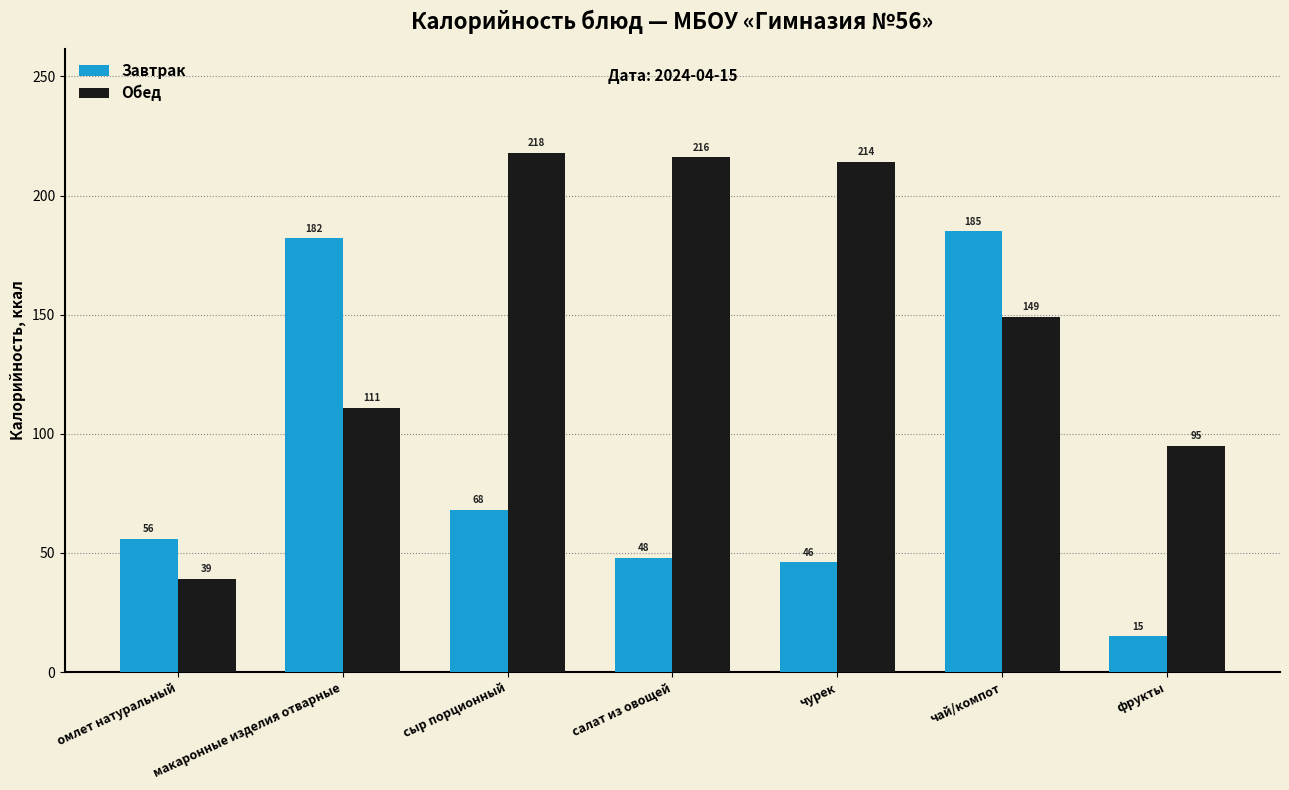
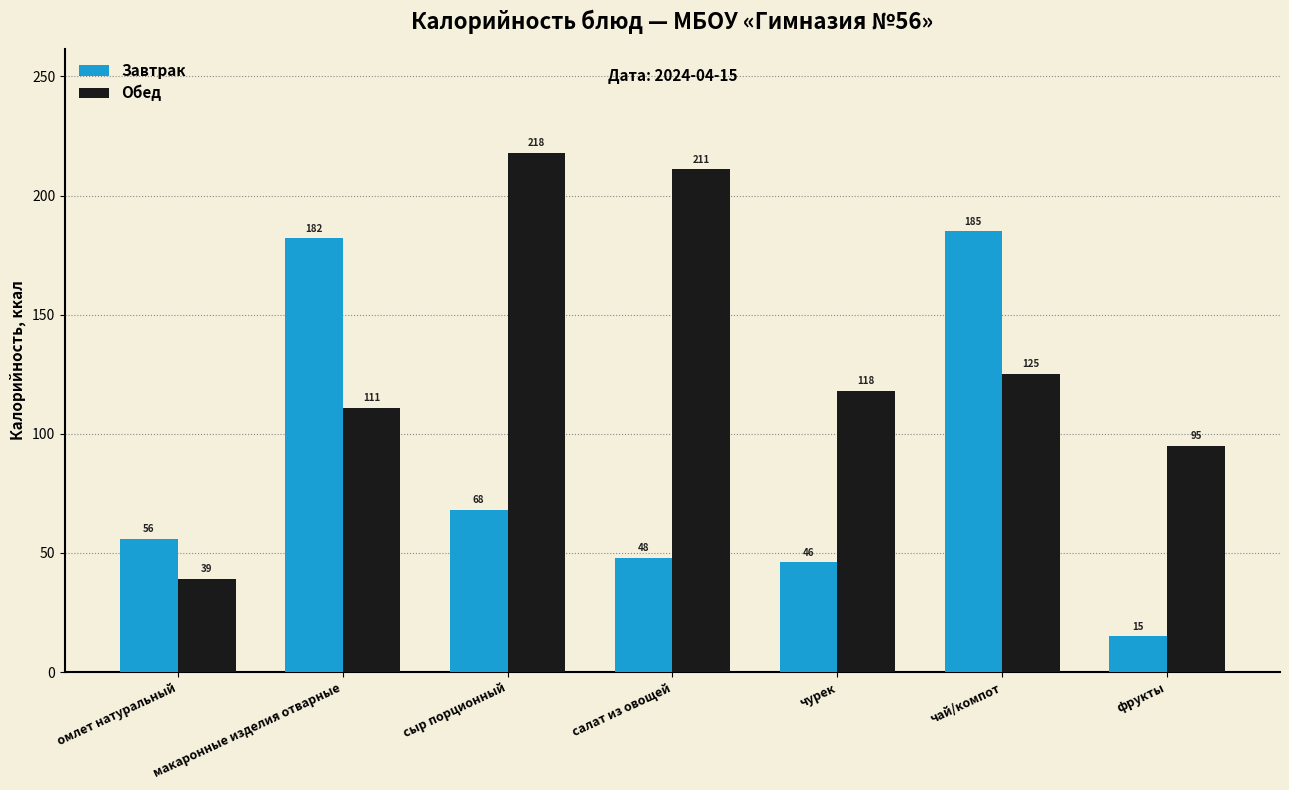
  {
    "Завтрак": {
      "омлет натуральный": 56,
      "макаронные изделия отварные": 182,
      "сыр порционный": 68,
      "салат из овощей": 48,
      "чурек": 46,
      "чай/компот": 185,
      "фрукты": 15
    },
    "Обед": {
      "омлет натуральный": 39,
      "макаронные изделия отварные": 111,
      "сыр порционный": 218,
-     "салат из овощей": 216,
-     "чурек": 214,
-     "чай/компот": 149,
+     "салат из овощей": 211,
+     "чурек": 118,
+     "чай/компот": 125,
      "фрукты": 95
    }
  }
